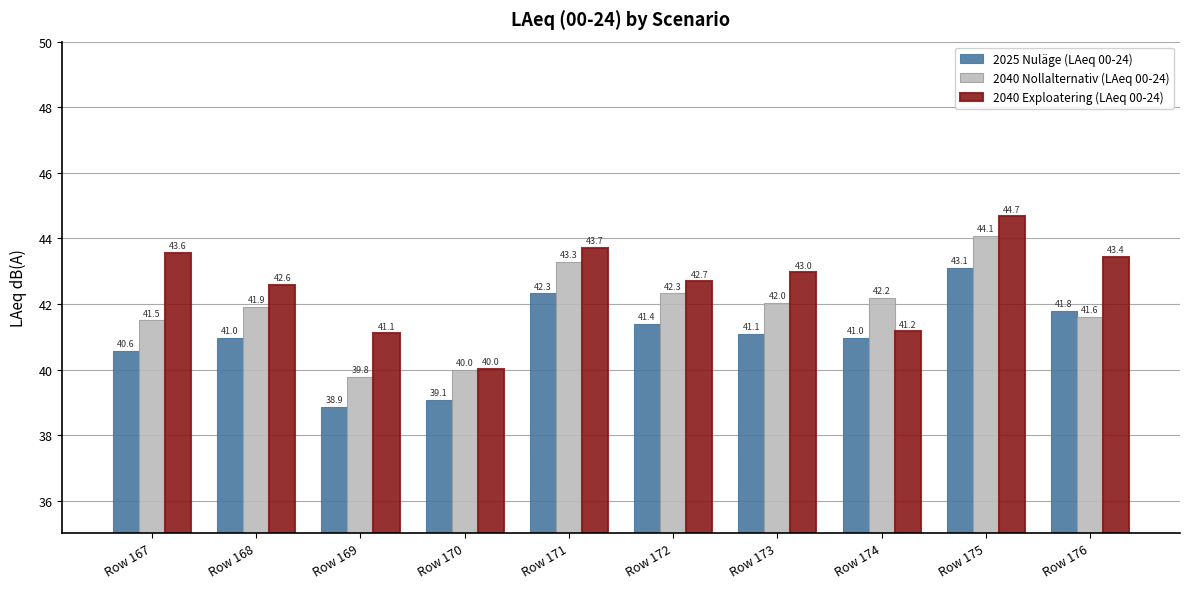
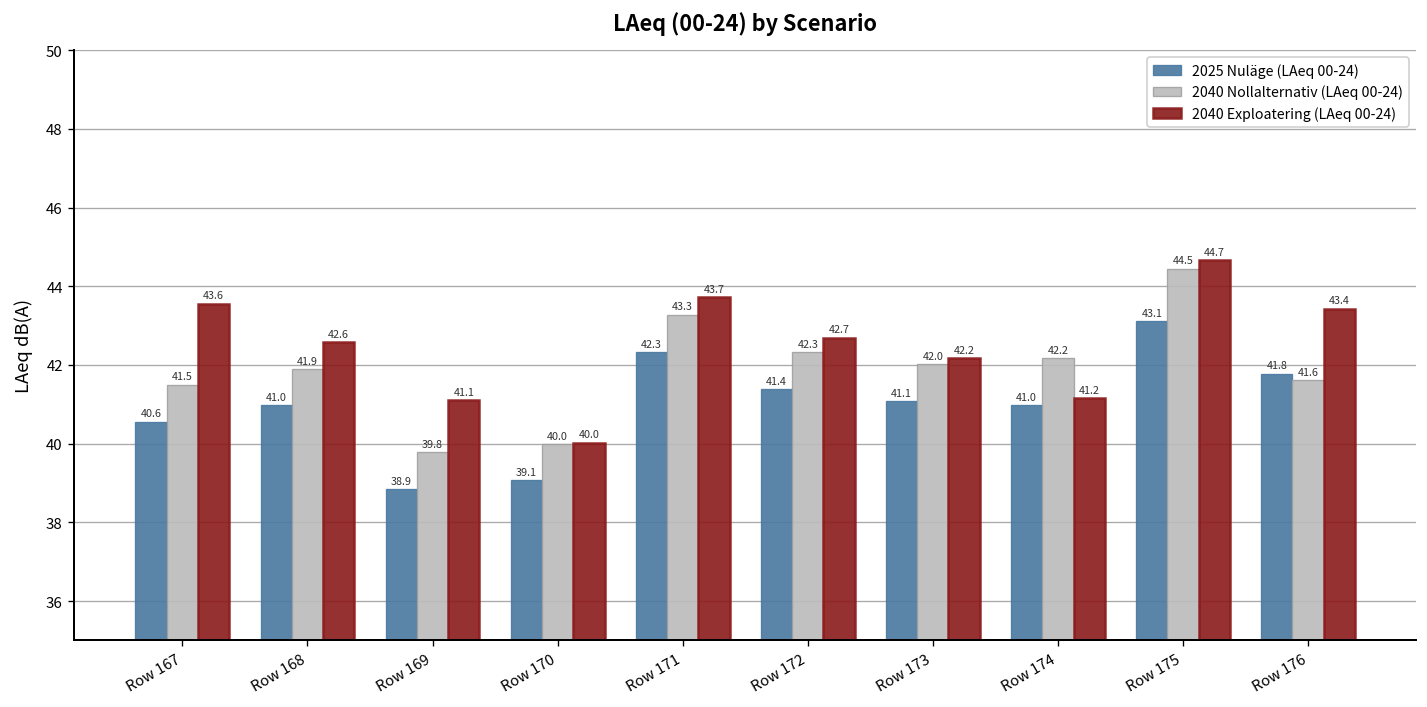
  {
    "2025 Nuläge (LAeq 00-24)": {
      "Row 167": 40.6,
      "Row 168": 41.0,
      "Row 169": 38.9,
      "Row 170": 39.1,
      "Row 171": 42.3,
      "Row 172": 41.4,
      "Row 173": 41.1,
      "Row 174": 41.0,
      "Row 175": 43.1,
      "Row 176": 41.8
    },
    "2040 Nollalternativ (LAeq 00-24)": {
      "Row 167": 41.5,
      "Row 168": 41.9,
      "Row 169": 39.8,
      "Row 170": 40.0,
      "Row 171": 43.3,
      "Row 172": 42.3,
      "Row 173": 42.0,
      "Row 174": 42.2,
-     "Row 175": 44.1,
+     "Row 175": 44.5,
      "Row 176": 41.6
    },
    "2040 Exploatering (LAeq 00-24)": {
      "Row 167": 43.6,
      "Row 168": 42.6,
      "Row 169": 41.1,
      "Row 170": 40.0,
      "Row 171": 43.7,
      "Row 172": 42.7,
-     "Row 173": 43.0,
+     "Row 173": 42.2,
      "Row 174": 41.2,
      "Row 175": 44.7,
      "Row 176": 43.4
    }
  }
